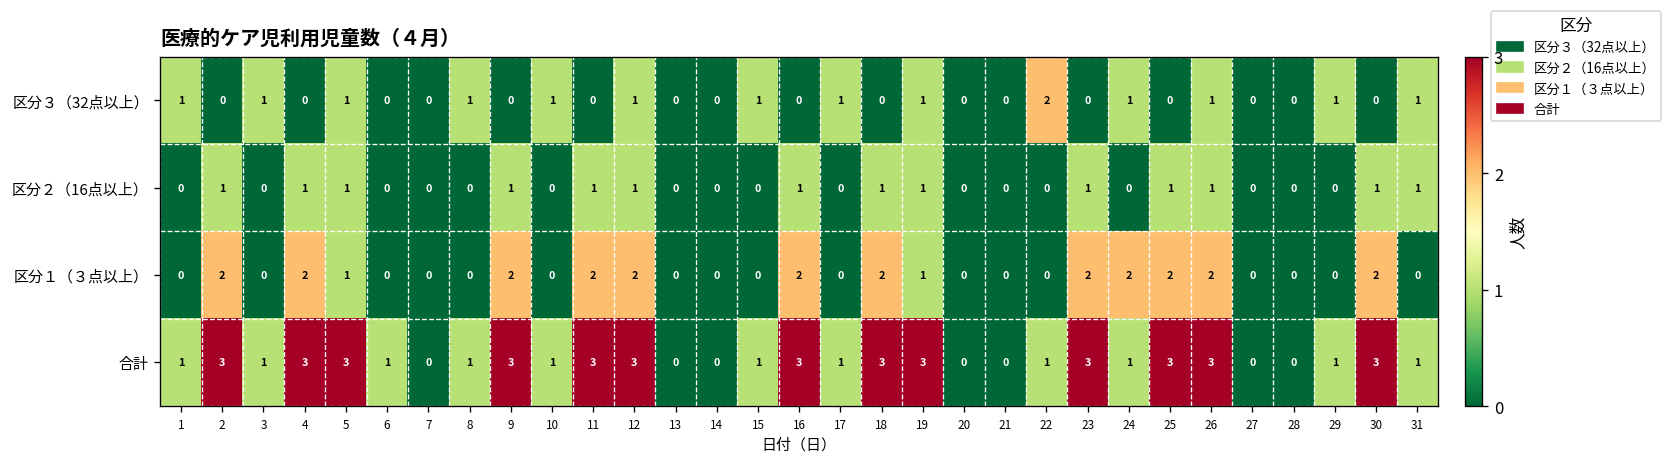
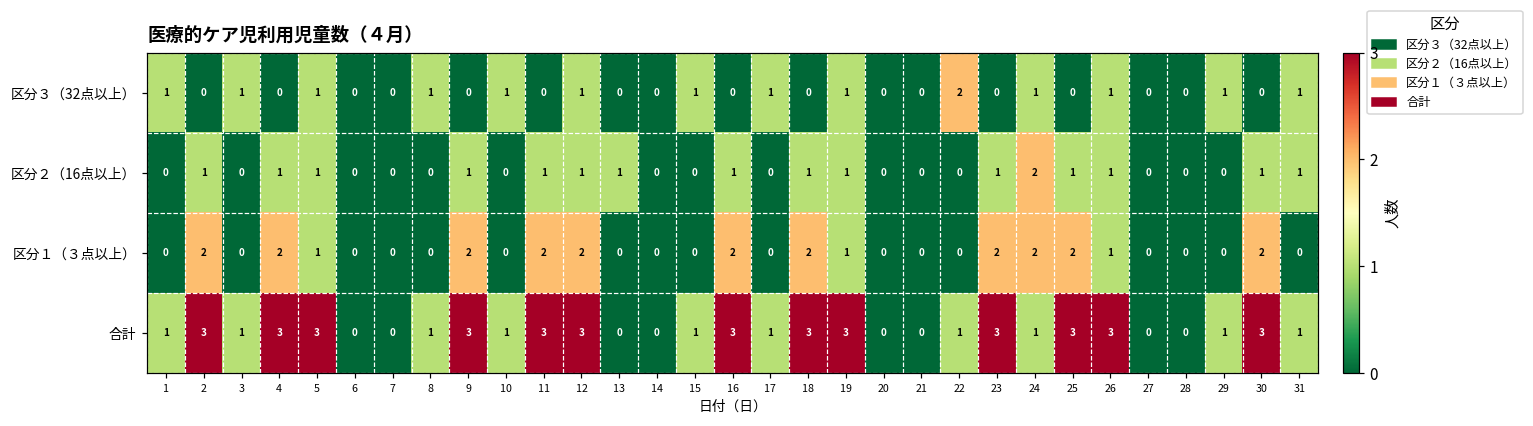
  {
    "区分３（32点以上）": {
      "1": 1,
      "2": 0,
      "3": 1,
      "4": 0,
      "5": 1,
      "6": 0,
      "7": 0,
      "8": 1,
      "9": 0,
      "10": 1,
      "11": 0,
      "12": 1,
      "13": 0,
      "14": 0,
      "15": 1,
      "16": 0,
      "17": 1,
      "18": 0,
      "19": 1,
      "20": 0,
      "21": 0,
      "22": 2,
      "23": 0,
      "24": 1,
      "25": 0,
      "26": 1,
      "27": 0,
      "28": 0,
      "29": 1,
      "30": 0,
      "31": 1
    },
    "区分２（16点以上）": {
      "1": 0,
      "2": 1,
      "3": 0,
      "4": 1,
      "5": 1,
      "6": 0,
      "7": 0,
      "8": 0,
      "9": 1,
      "10": 0,
      "11": 1,
      "12": 1,
-     "13": 0,
+     "13": 1,
      "14": 0,
      "15": 0,
      "16": 1,
      "17": 0,
      "18": 1,
      "19": 1,
      "20": 0,
      "21": 0,
      "22": 0,
      "23": 1,
-     "24": 0,
+     "24": 2,
      "25": 1,
      "26": 1,
      "27": 0,
      "28": 0,
      "29": 0,
      "30": 1,
      "31": 1
    },
    "区分１（３点以上）": {
      "1": 0,
      "2": 2,
      "3": 0,
      "4": 2,
      "5": 1,
      "6": 0,
      "7": 0,
      "8": 0,
      "9": 2,
      "10": 0,
      "11": 2,
      "12": 2,
      "13": 0,
      "14": 0,
      "15": 0,
      "16": 2,
      "17": 0,
      "18": 2,
      "19": 1,
      "20": 0,
      "21": 0,
      "22": 0,
      "23": 2,
      "24": 2,
      "25": 2,
-     "26": 2,
+     "26": 1,
      "27": 0,
      "28": 0,
      "29": 0,
      "30": 2,
      "31": 0
    },
    "合計": {
      "1": 1,
      "2": 3,
      "3": 1,
      "4": 3,
      "5": 3,
-     "6": 1,
+     "6": 0,
      "7": 0,
      "8": 1,
      "9": 3,
      "10": 1,
      "11": 3,
      "12": 3,
      "13": 0,
      "14": 0,
      "15": 1,
      "16": 3,
      "17": 1,
      "18": 3,
      "19": 3,
      "20": 0,
      "21": 0,
      "22": 1,
      "23": 3,
      "24": 1,
      "25": 3,
      "26": 3,
      "27": 0,
      "28": 0,
      "29": 1,
      "30": 3,
      "31": 1
    }
  }
